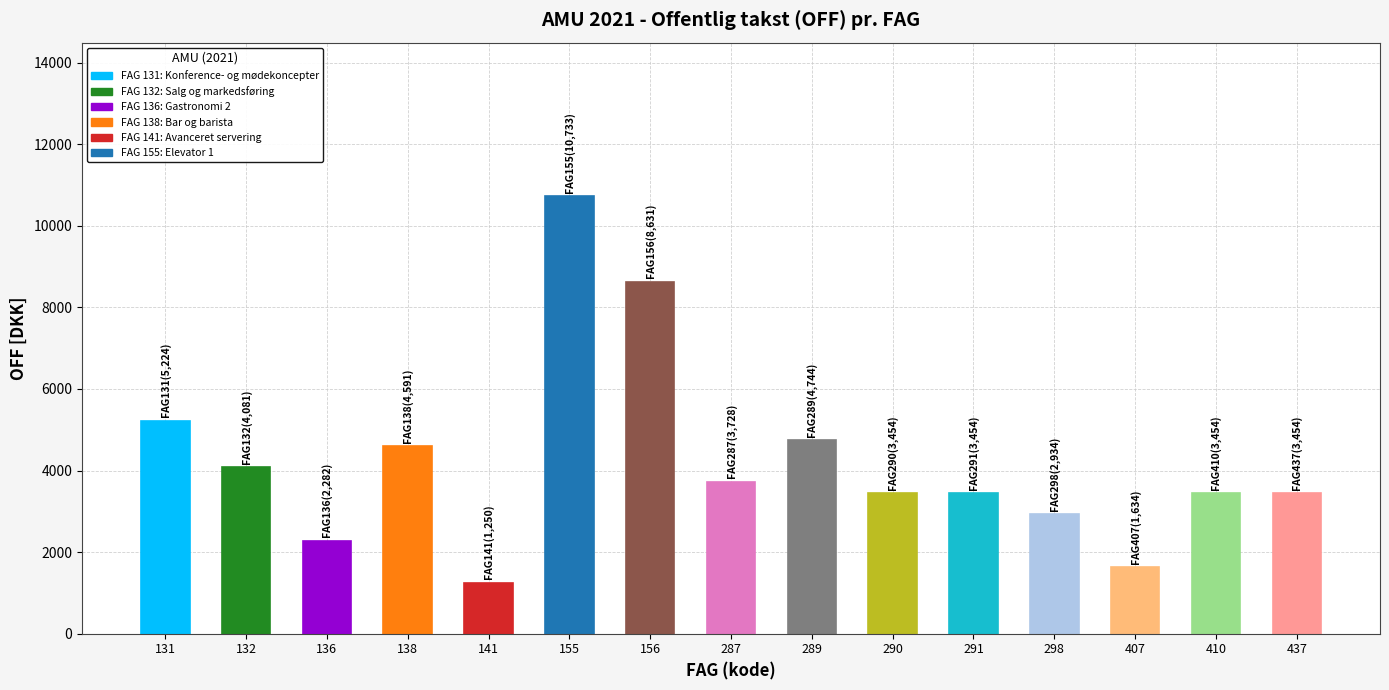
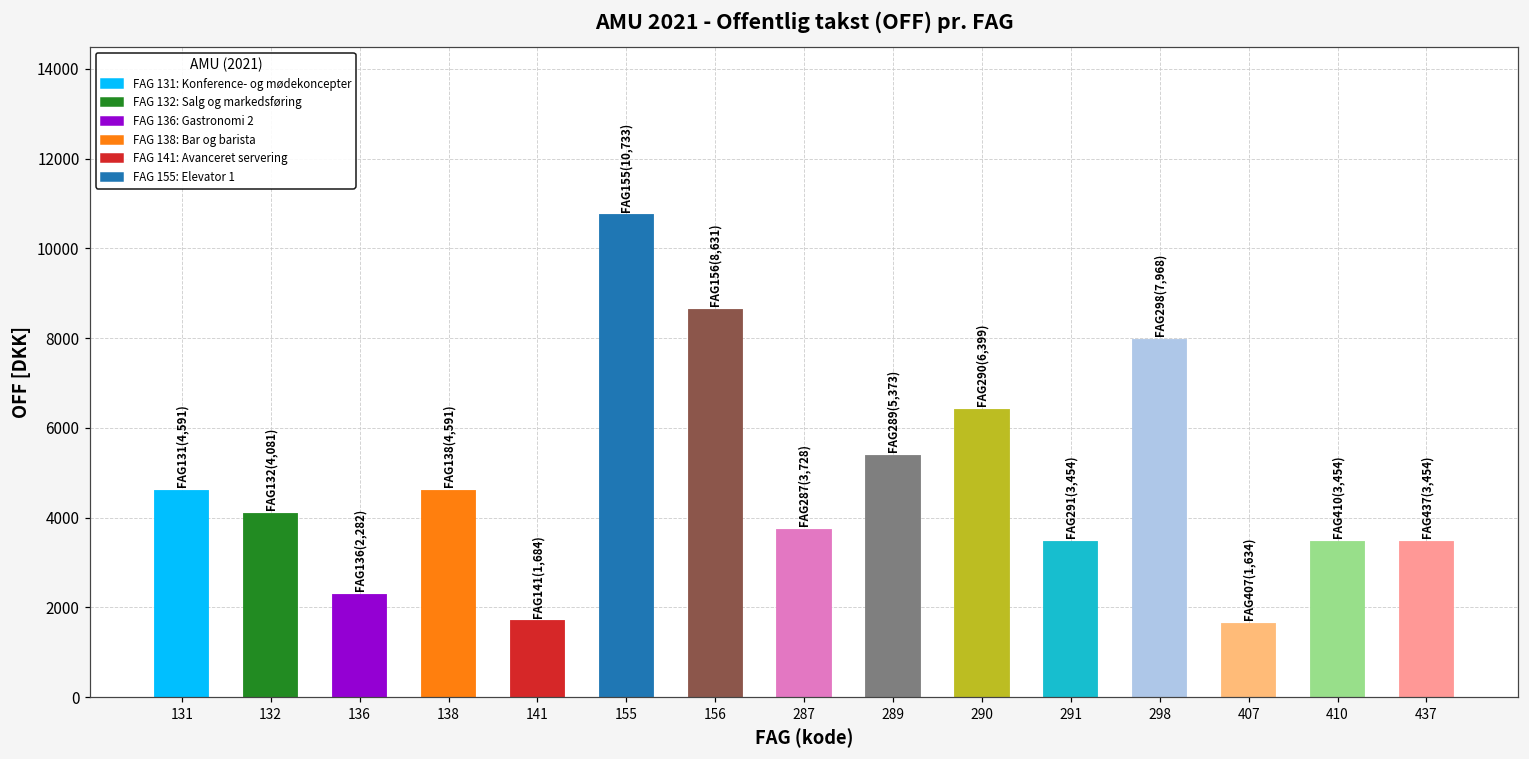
  {
-   "131": "(5,224)",
+   "131": "(4,591)",
    "132": "(4,081)",
    "136": "(2,282)",
    "138": "(4,591)",
-   "141": "(1,250)",
+   "141": "(1,684)",
    "155": "(10,733)",
    "156": "(8,631)",
    "287": "(3,728)",
-   "289": "(4,744)",
-   "290": "(3,454)",
+   "289": "(5,373)",
+   "290": "(6,399)",
    "291": "(3,454)",
-   "298": "(2,934)",
+   "298": "(7,968)",
    "407": "(1,634)",
    "410": "(3,454)",
    "437": "(3,454)"
  }
